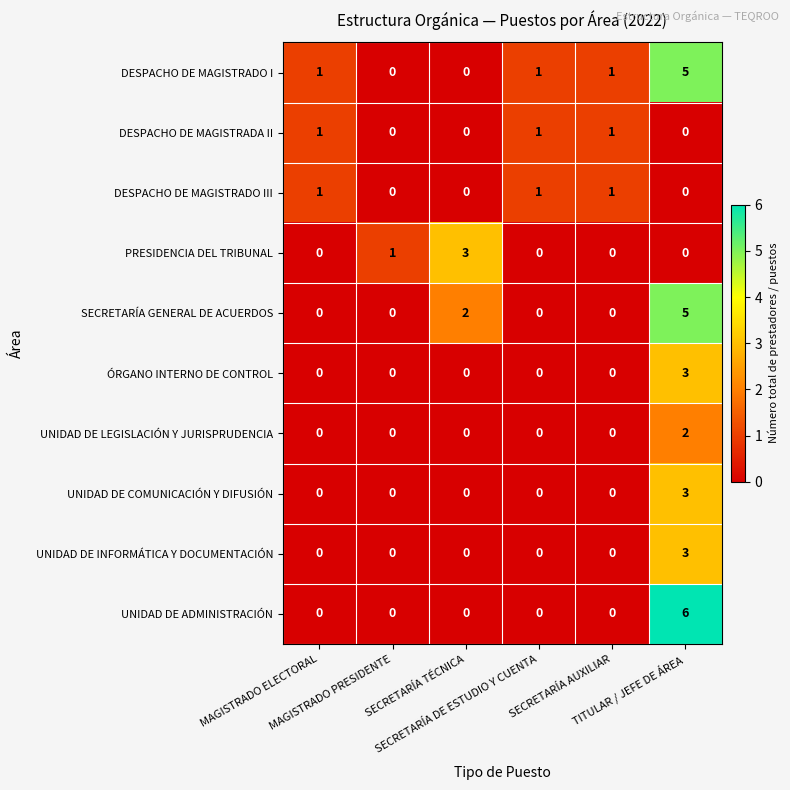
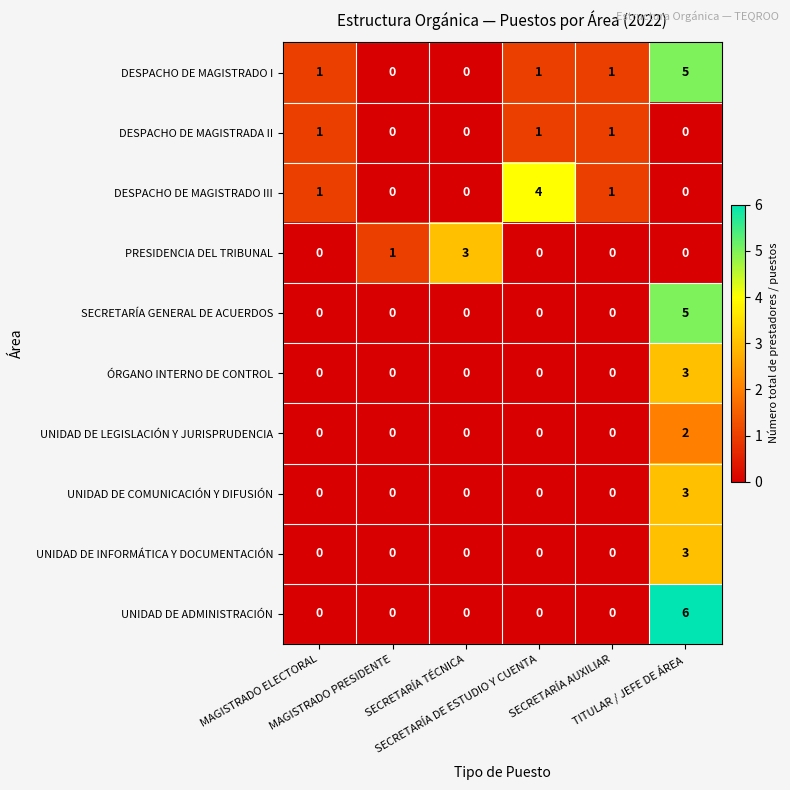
  {
    "DESPACHO DE MAGISTRADO I": {
      "MAGISTRADO ELECTORAL": 1,
      "MAGISTRADO PRESIDENTE": 0,
      "SECRETARÍA TÉCNICA": 0,
      "SECRETARÍA DE ESTUDIO Y CUENTA": 1,
      "SECRETARÍA AUXILIAR": 1,
      "TITULAR / JEFE DE ÁREA": 5
    },
    "DESPACHO DE MAGISTRADA II": {
      "MAGISTRADO ELECTORAL": 1,
      "MAGISTRADO PRESIDENTE": 0,
      "SECRETARÍA TÉCNICA": 0,
      "SECRETARÍA DE ESTUDIO Y CUENTA": 1,
      "SECRETARÍA AUXILIAR": 1,
      "TITULAR / JEFE DE ÁREA": 0
    },
    "DESPACHO DE MAGISTRADO III": {
      "MAGISTRADO ELECTORAL": 1,
      "MAGISTRADO PRESIDENTE": 0,
      "SECRETARÍA TÉCNICA": 0,
-     "SECRETARÍA DE ESTUDIO Y CUENTA": 1,
+     "SECRETARÍA DE ESTUDIO Y CUENTA": 4,
      "SECRETARÍA AUXILIAR": 1,
      "TITULAR / JEFE DE ÁREA": 0
    },
    "PRESIDENCIA DEL TRIBUNAL": {
      "MAGISTRADO ELECTORAL": 0,
      "MAGISTRADO PRESIDENTE": 1,
      "SECRETARÍA TÉCNICA": 3,
      "SECRETARÍA DE ESTUDIO Y CUENTA": 0,
      "SECRETARÍA AUXILIAR": 0,
      "TITULAR / JEFE DE ÁREA": 0
    },
    "SECRETARÍA GENERAL DE ACUERDOS": {
      "MAGISTRADO ELECTORAL": 0,
      "MAGISTRADO PRESIDENTE": 0,
-     "SECRETARÍA TÉCNICA": 2,
+     "SECRETARÍA TÉCNICA": 0,
      "SECRETARÍA DE ESTUDIO Y CUENTA": 0,
      "SECRETARÍA AUXILIAR": 0,
      "TITULAR / JEFE DE ÁREA": 5
    },
    "ÓRGANO INTERNO DE CONTROL": {
      "MAGISTRADO ELECTORAL": 0,
      "MAGISTRADO PRESIDENTE": 0,
      "SECRETARÍA TÉCNICA": 0,
      "SECRETARÍA DE ESTUDIO Y CUENTA": 0,
      "SECRETARÍA AUXILIAR": 0,
      "TITULAR / JEFE DE ÁREA": 3
    },
    "UNIDAD DE LEGISLACIÓN Y JURISPRUDENCIA": {
      "MAGISTRADO ELECTORAL": 0,
      "MAGISTRADO PRESIDENTE": 0,
      "SECRETARÍA TÉCNICA": 0,
      "SECRETARÍA DE ESTUDIO Y CUENTA": 0,
      "SECRETARÍA AUXILIAR": 0,
      "TITULAR / JEFE DE ÁREA": 2
    },
    "UNIDAD DE COMUNICACIÓN Y DIFUSIÓN": {
      "MAGISTRADO ELECTORAL": 0,
      "MAGISTRADO PRESIDENTE": 0,
      "SECRETARÍA TÉCNICA": 0,
      "SECRETARÍA DE ESTUDIO Y CUENTA": 0,
      "SECRETARÍA AUXILIAR": 0,
      "TITULAR / JEFE DE ÁREA": 3
    },
    "UNIDAD DE INFORMÁTICA Y DOCUMENTACIÓN": {
      "MAGISTRADO ELECTORAL": 0,
      "MAGISTRADO PRESIDENTE": 0,
      "SECRETARÍA TÉCNICA": 0,
      "SECRETARÍA DE ESTUDIO Y CUENTA": 0,
      "SECRETARÍA AUXILIAR": 0,
      "TITULAR / JEFE DE ÁREA": 3
    },
    "UNIDAD DE ADMINISTRACIÓN": {
      "MAGISTRADO ELECTORAL": 0,
      "MAGISTRADO PRESIDENTE": 0,
      "SECRETARÍA TÉCNICA": 0,
      "SECRETARÍA DE ESTUDIO Y CUENTA": 0,
      "SECRETARÍA AUXILIAR": 0,
      "TITULAR / JEFE DE ÁREA": 6
    }
  }
